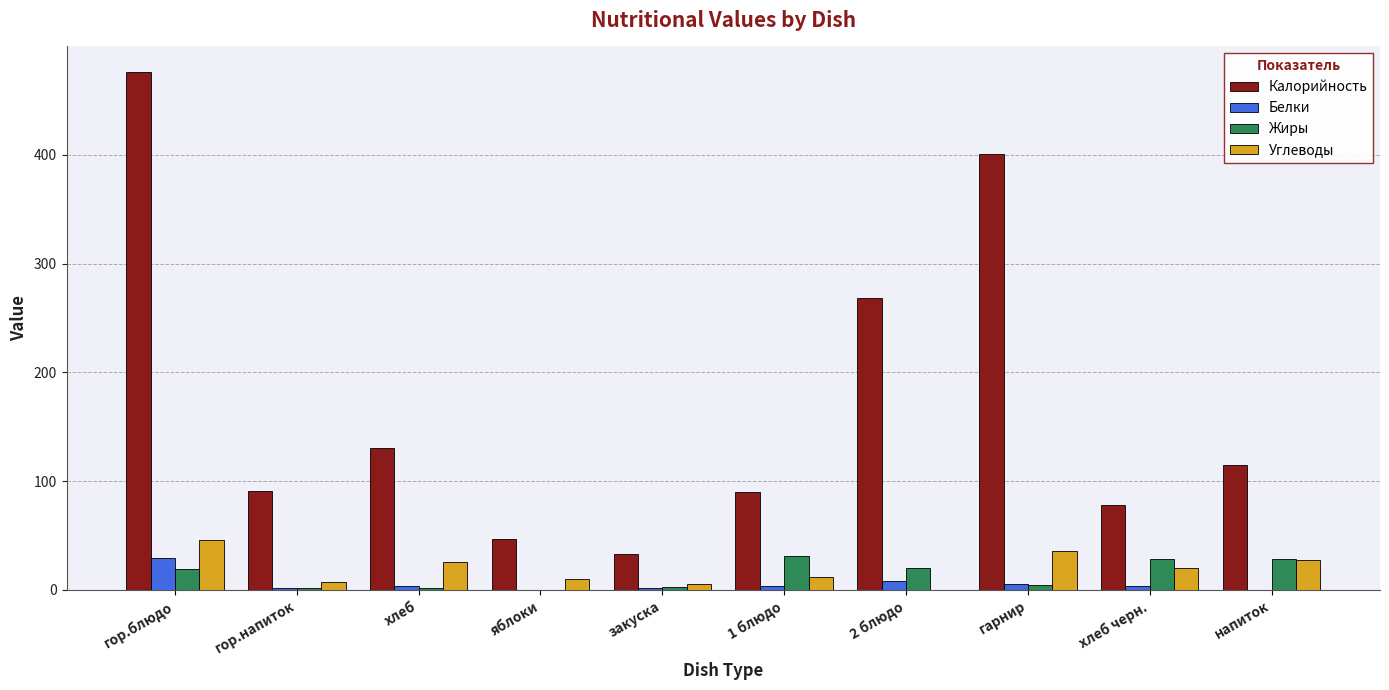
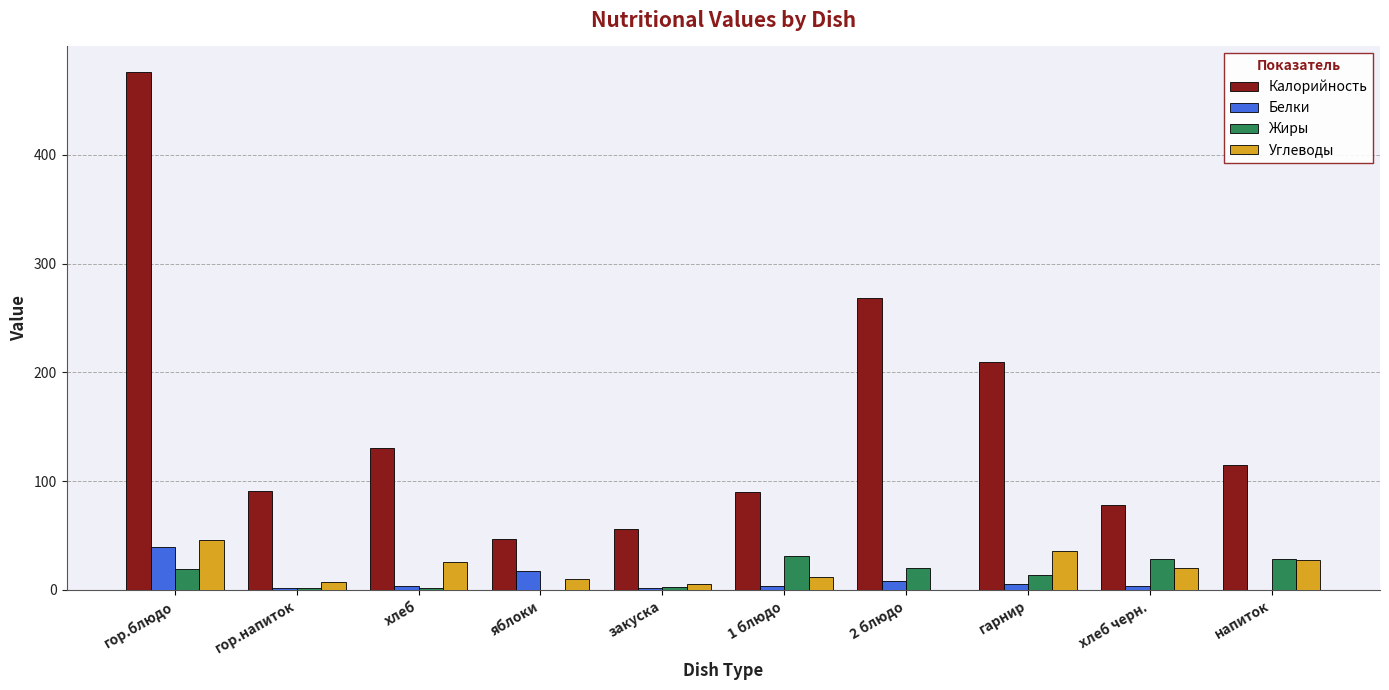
  {
    "Калорийность": {
      "гор.блюдо": 476,
      "гор.напиток": 91,
      "хлеб": 131,
      "яблоки": 47,
-     "закуска": 33,
+     "закуска": 56,
      "1 блюдо": 90,
      "2 блюдо": 269,
-     "гарнир": 401,
+     "гарнир": 210,
      "хлеб черн.": 78,
      "напиток": 115
    },
    "Белки": {
-     "гор.блюдо": 29,
+     "гор.блюдо": 40,
      "хлеб": 4,
-     "яблоки": 0,
+     "яблоки": 18,
      "1 блюдо": 4,
      "2 блюдо": 8,
      "гарнир": 6,
      "хлеб черн.": 3
    },
    "Жиры": {
      "гор.блюдо": 20,
      "закуска": 3,
      "1 блюдо": 32,
      "2 блюдо": 21,
-     "гарнир": 5,
+     "гарнир": 14,
      "хлеб черн.": 29,
      "напиток": 29
    },
    "Углеводы": {
      "гор.блюдо": 46,
      "гор.напиток": 7,
      "хлеб": 26,
      "яблоки": 10,
      "закуска": 6,
      "1 блюдо": 12,
      "гарнир": 36,
      "хлеб черн.": 20,
      "напиток": 28
    }
  }
